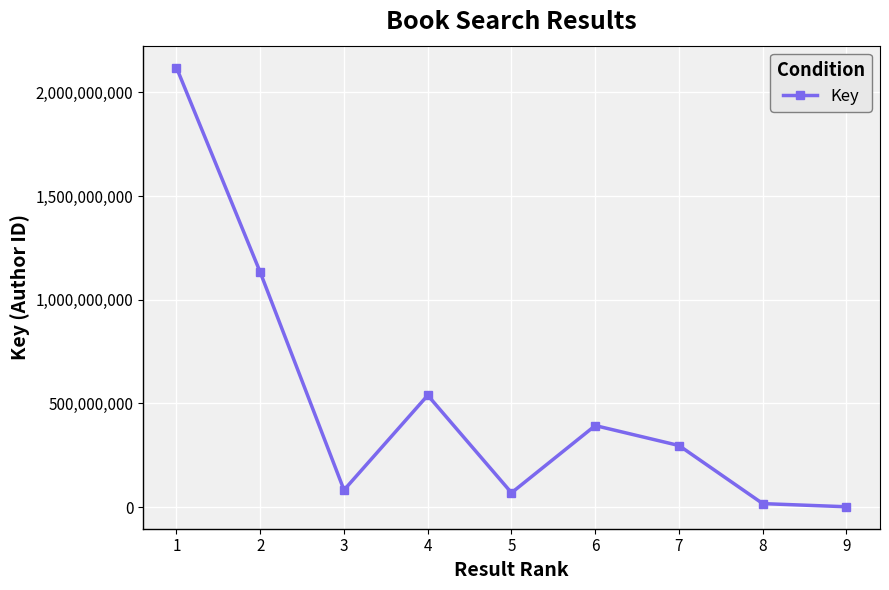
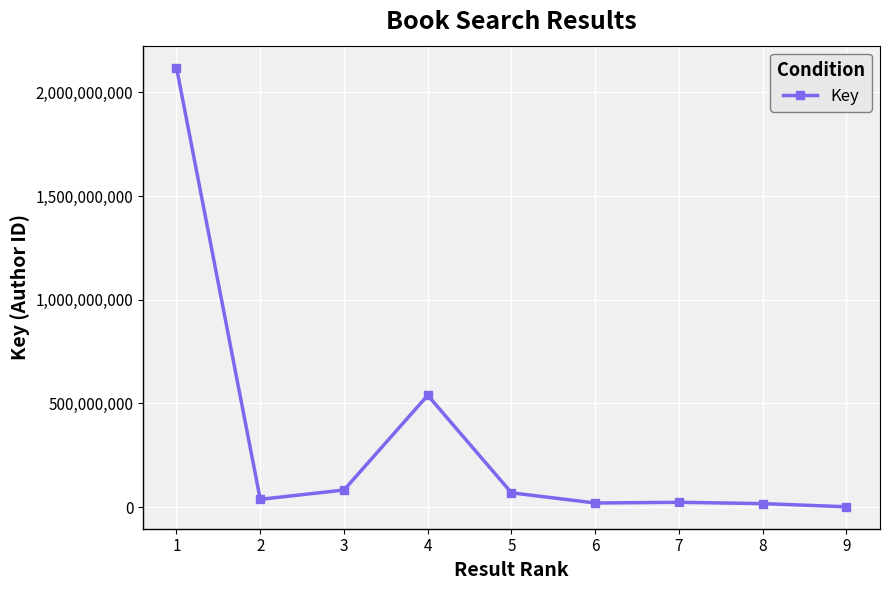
  {
    "1": "2,120,000,000",
-   "2": "1,130,000,000",
+   "2": "40,000,000",
    "3": "80,000,000",
    "4": "540,000,000",
    "5": "70,000,000",
-   "6": "390,000,000",
-   "7": "300,000,000",
+   "6": "20,000,000",
+   "7": "20,000,000",
    "8": "20,000,000",
    "9": "0"
  }
